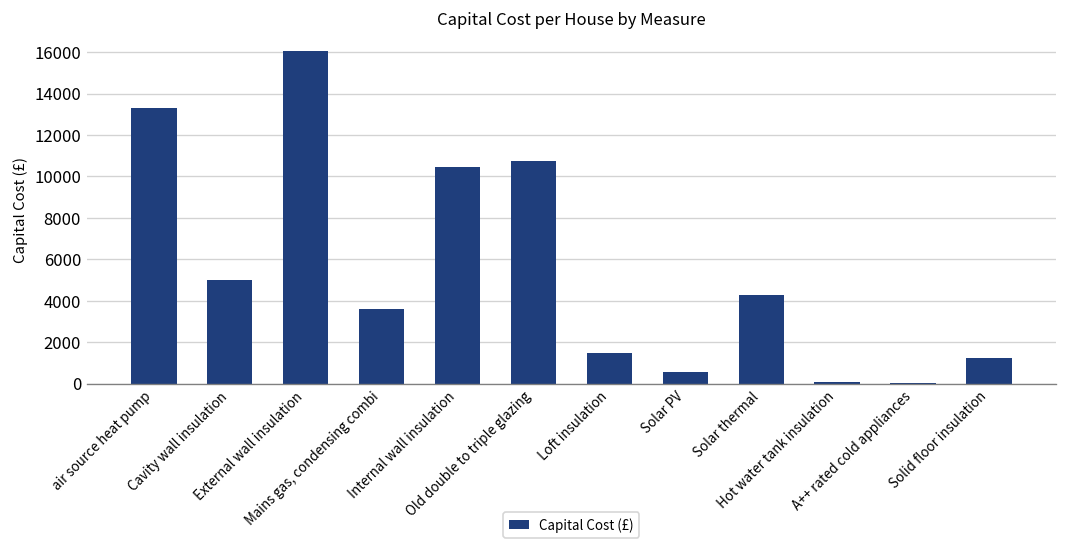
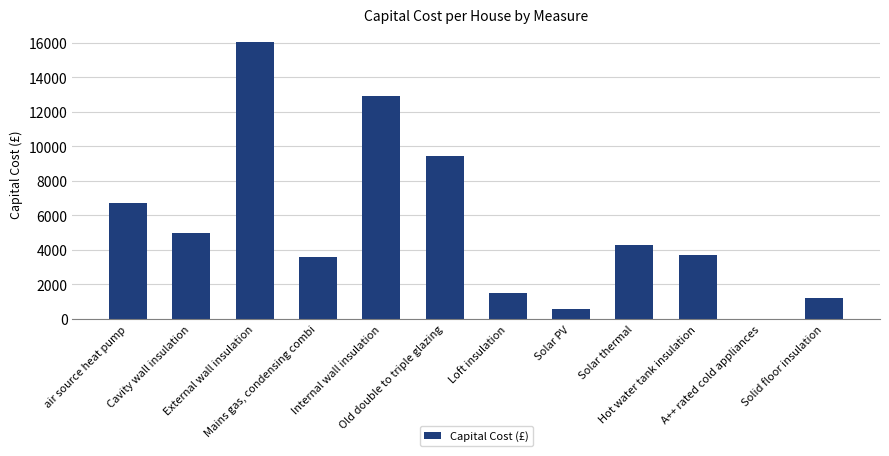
  {
-   "air source heat pump": 13300,
+   "air source heat pump": 6700,
    "Cavity wall insulation": 5000,
    "External wall insulation": 16000,
    "Mains gas, condensing combi": 3600,
-   "Internal wall insulation": 10500,
-   "Old double to triple glazing": 10700,
+   "Internal wall insulation": 12900,
+   "Old double to triple glazing": 9500,
    "Loft insulation": 1500,
    "Solar PV": 600,
    "Solar thermal": 4300,
-   "Hot water tank insulation": 100,
+   "Hot water tank insulation": 3700,
    "Solid floor insulation": 1200
  }
